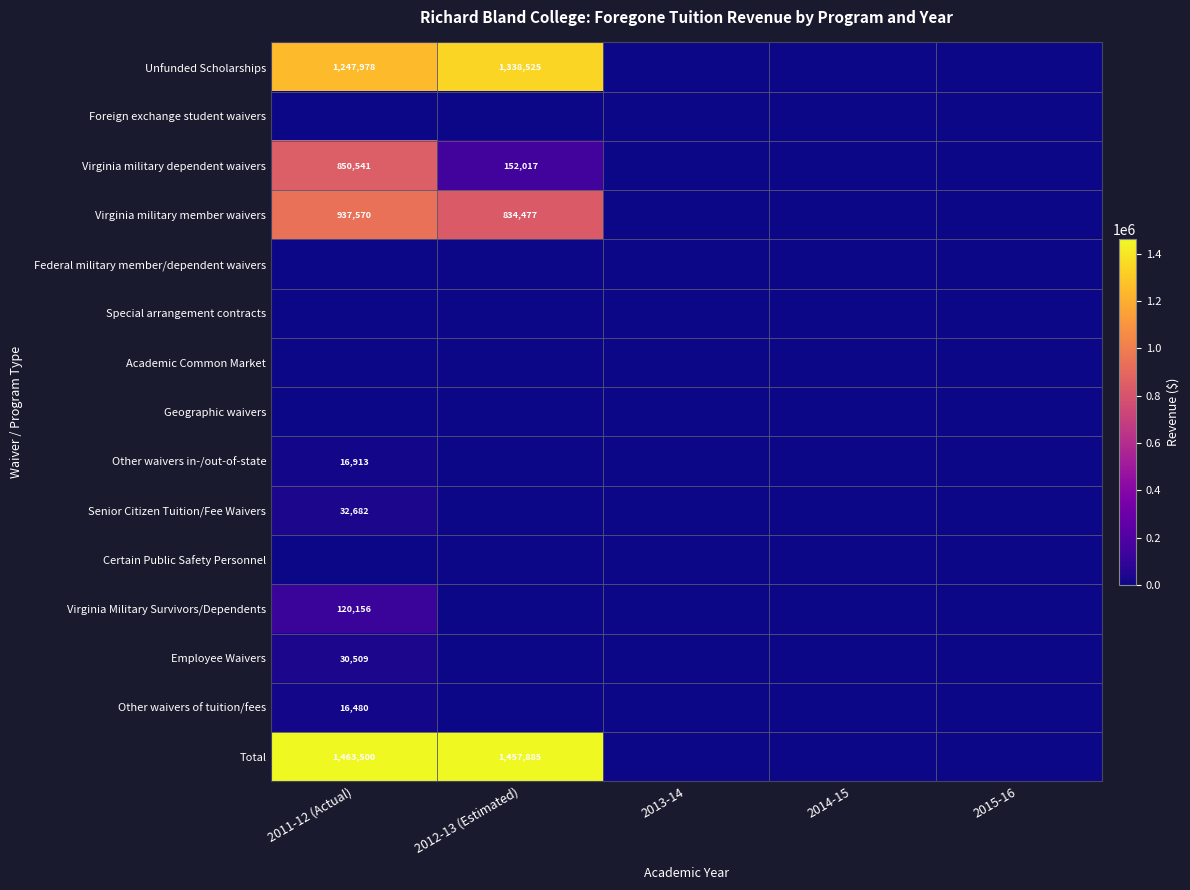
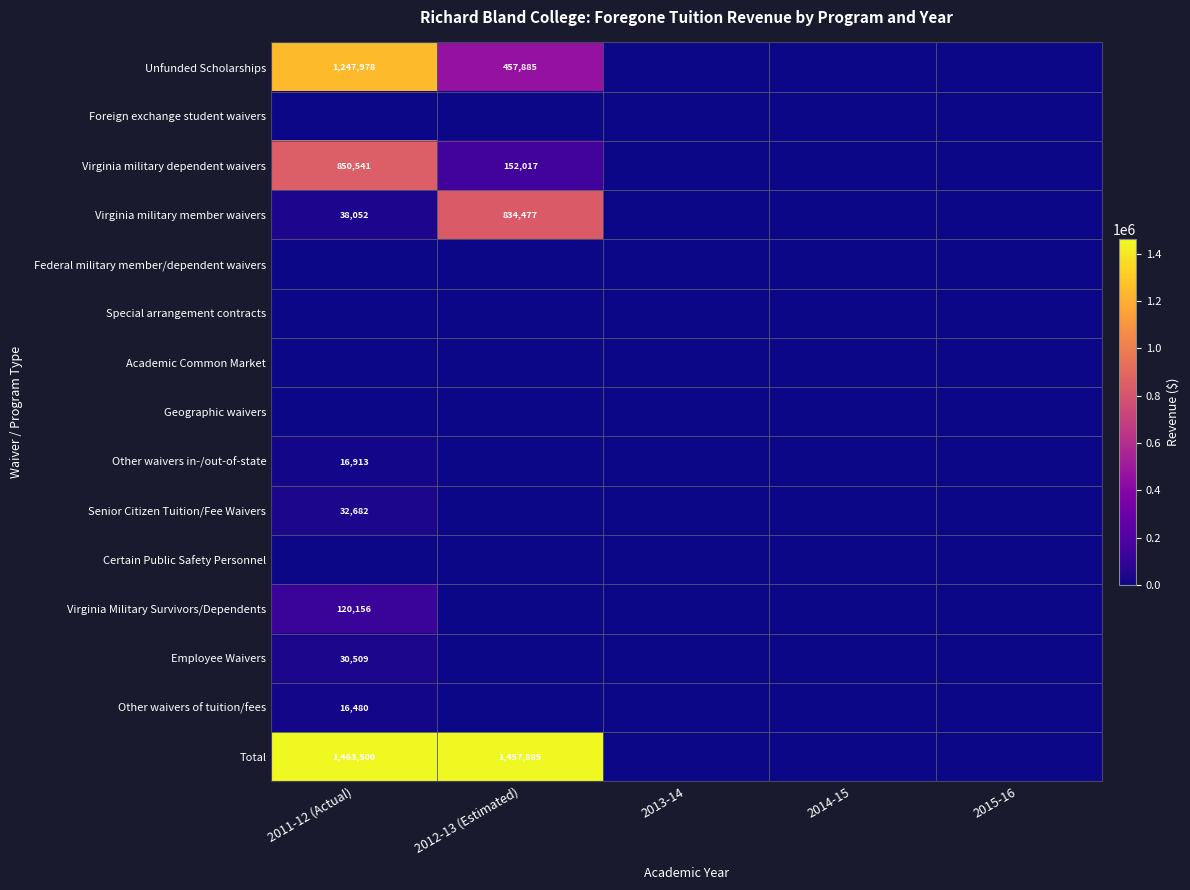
  {
    "Unfunded Scholarships": {
      "2011-12 (Actual)": "1,247,978",
-     "2012-13 (Estimated)": "1,338,525"
+     "2012-13 (Estimated)": "457,885"
    },
    "Virginia military dependent waivers": {
      "2011-12 (Actual)": "850,541",
      "2012-13 (Estimated)": "152,017"
    },
    "Virginia military member waivers": {
-     "2011-12 (Actual)": "937,570",
+     "2011-12 (Actual)": "38,052",
      "2012-13 (Estimated)": "834,477"
    },
    "Other waivers in-/out-of-state": {
      "2011-12 (Actual)": "16,913"
    },
    "Senior Citizen Tuition/Fee Waivers": {
      "2011-12 (Actual)": "32,682"
    },
    "Virginia Military Survivors/Dependents": {
      "2011-12 (Actual)": "120,156"
    },
    "Employee Waivers": {
      "2011-12 (Actual)": "30,509"
    },
    "Other waivers of tuition/fees": {
      "2011-12 (Actual)": "16,480"
    },
    "Total": {
      "2011-12 (Actual)": "1,463,500",
      "2012-13 (Estimated)": "1,457,885"
    }
  }
